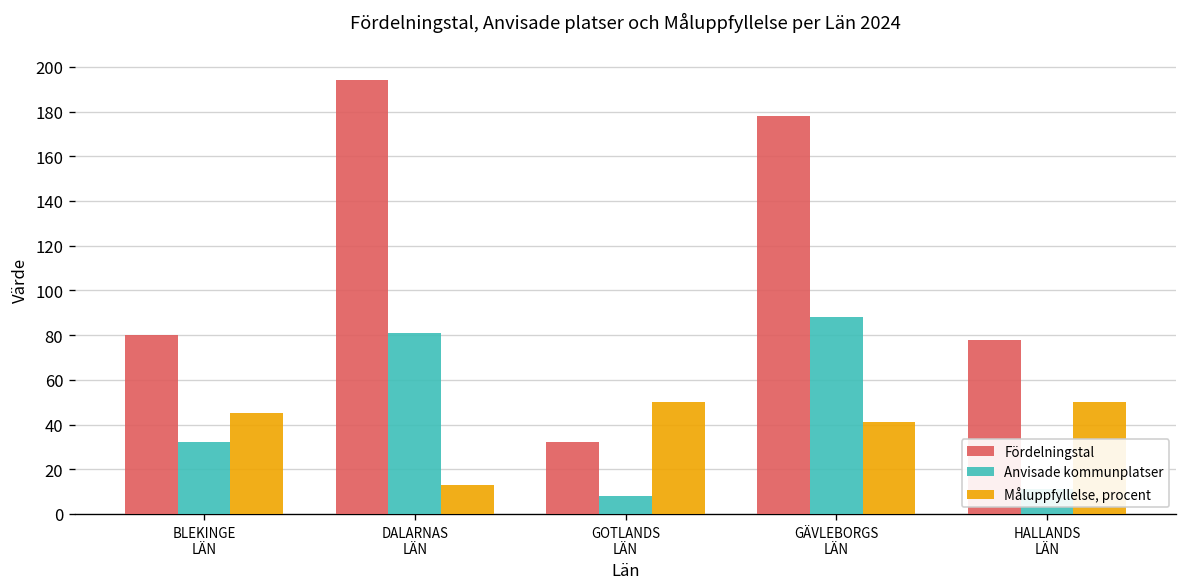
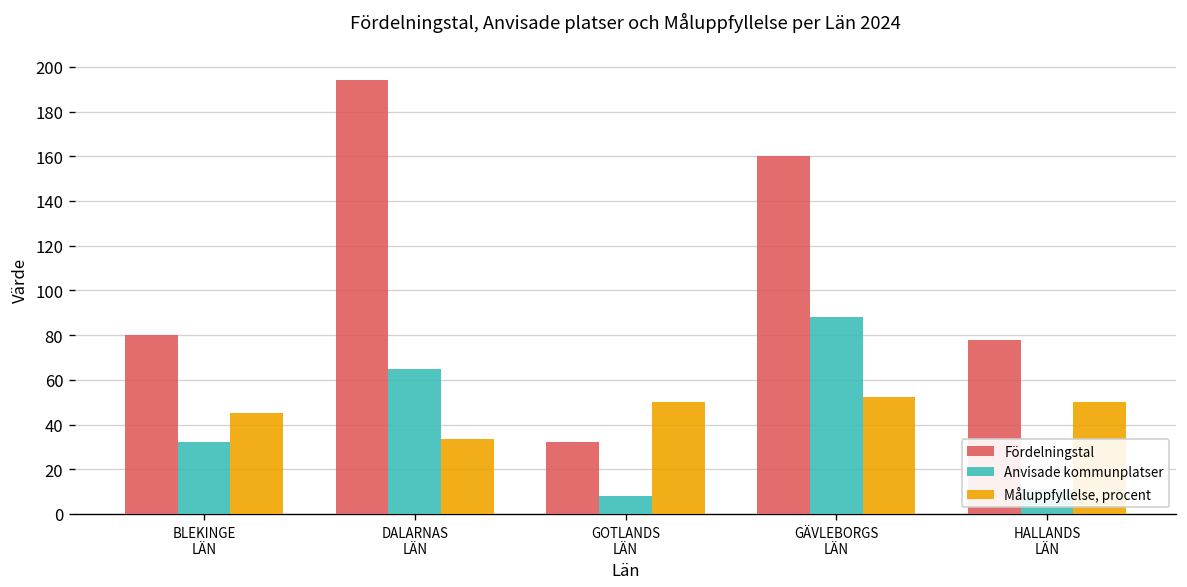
  {
    "Fördelningstal": {
      "BLEKINGE LÄN": 80,
      "DALARNAS LÄN": 194,
      "GOTLANDS LÄN": 32,
-     "GÄVLEBORGS LÄN": 178,
+     "GÄVLEBORGS LÄN": 160,
      "HALLANDS LÄN": 78
    },
    "Anvisade kommunplatser": {
      "BLEKINGE LÄN": 32,
-     "DALARNAS LÄN": 81,
+     "DALARNAS LÄN": 65,
      "GOTLANDS LÄN": 8,
      "GÄVLEBORGS LÄN": 88
    },
    "Måluppfyllelse, procent": {
      "BLEKINGE LÄN": 45,
-     "DALARNAS LÄN": 13,
+     "DALARNAS LÄN": 34,
      "GOTLANDS LÄN": 50,
-     "GÄVLEBORGS LÄN": 41,
+     "GÄVLEBORGS LÄN": 52,
      "HALLANDS LÄN": 50
    }
  }
